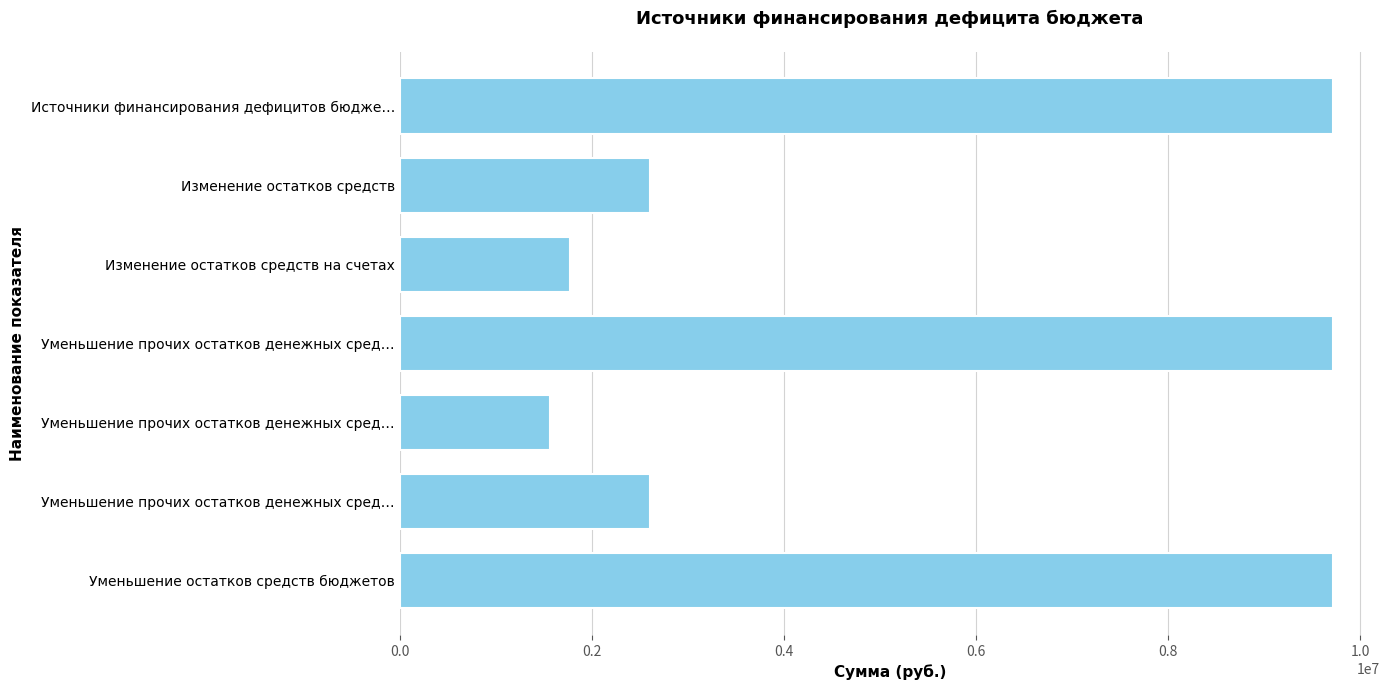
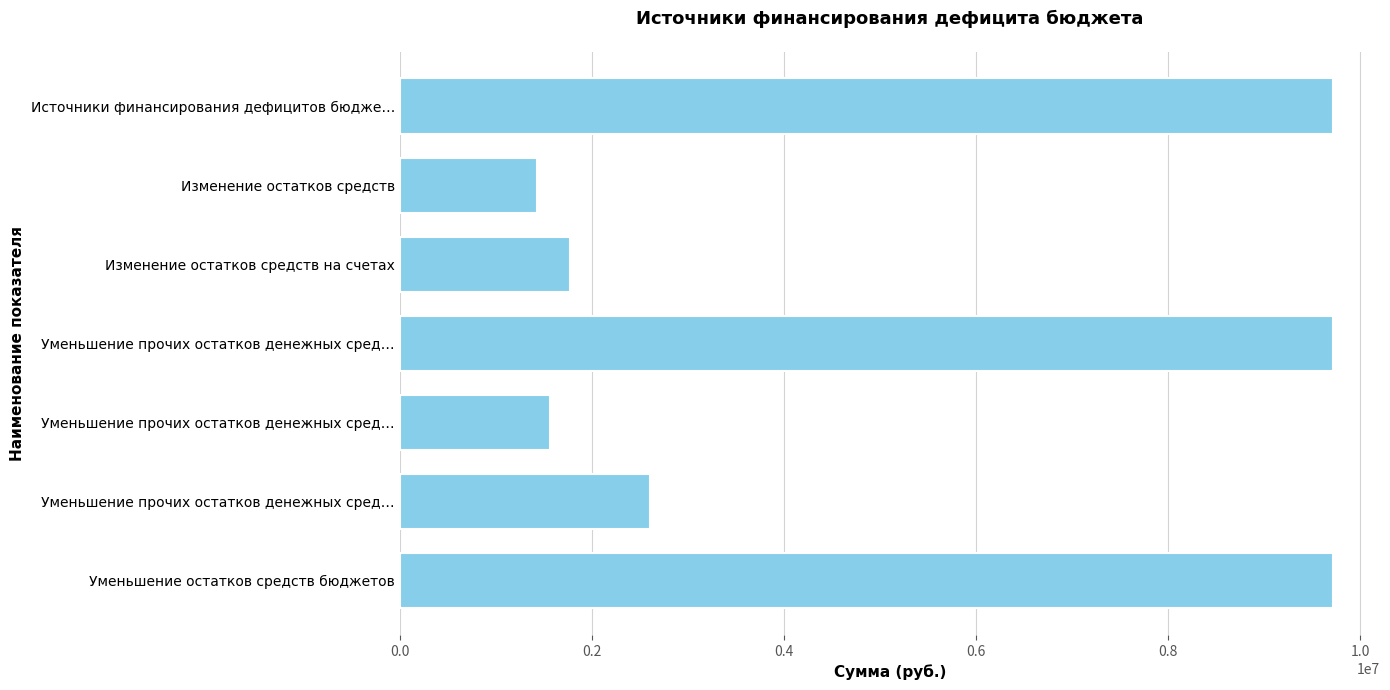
  {
    "Источники финансирования дефицитов бюдже…": 9700000,
-   "Изменение остатков средств": 2600000,
+   "Изменение остатков средств": 1400000,
    "Изменение остатков средств на счетах": 1800000,
    "Уменьшение остатков средств бюджетов": 9700000
  }
